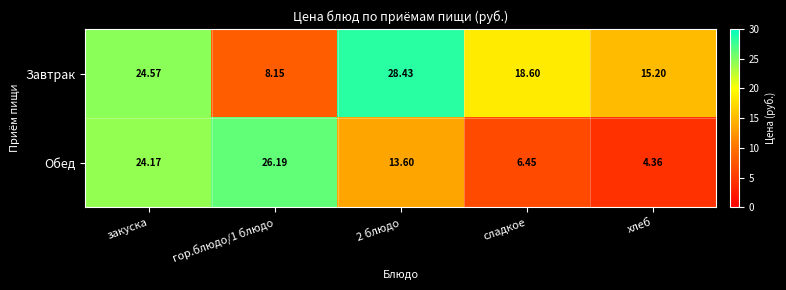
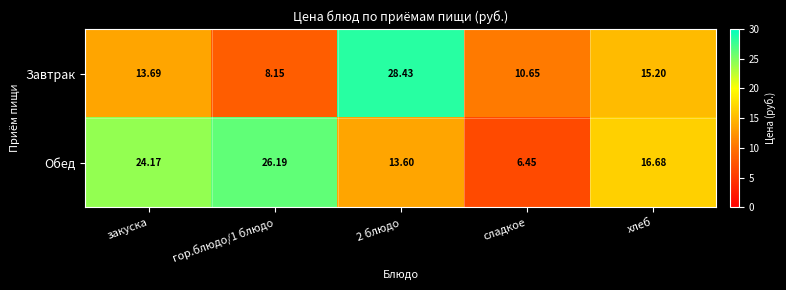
  {
    "Завтрак": {
-     "закуска": 24.57,
+     "закуска": 13.69,
      "гор.блюдо/1 блюдо": 8.15,
      "2 блюдо": 28.43,
-     "сладкое": 18.60,
+     "сладкое": 10.65,
      "хлеб": 15.20
    },
    "Обед": {
      "закуска": 24.17,
      "гор.блюдо/1 блюдо": 26.19,
      "2 блюдо": 13.60,
      "сладкое": 6.45,
-     "хлеб": 4.36
+     "хлеб": 16.68
    }
  }
